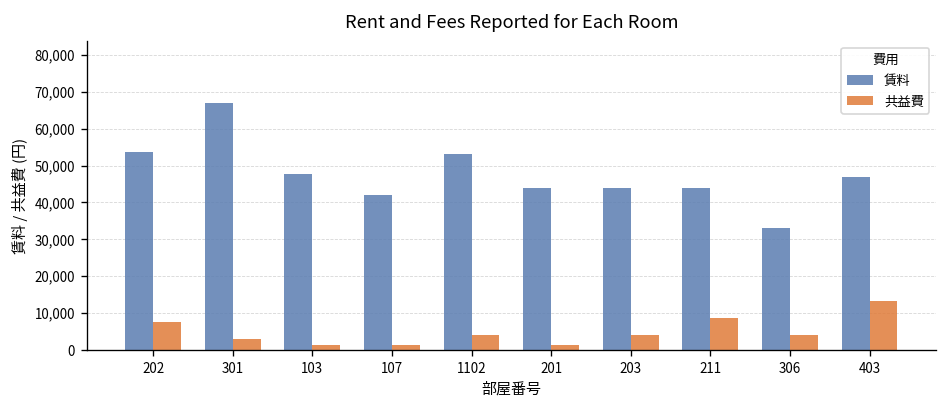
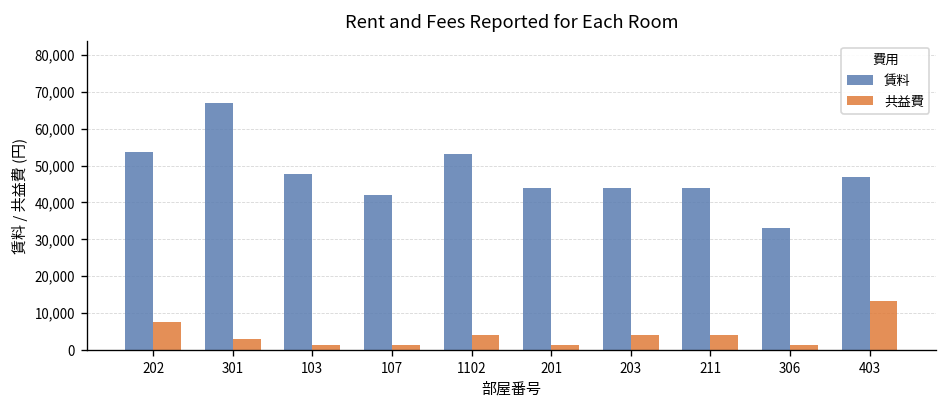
  {
    "賃料": {
      "202": "54,000",
      "301": "67,000",
      "103": "48,000",
      "107": "42,000",
      "1102": "53,000",
      "201": "44,000",
      "203": "44,000",
      "211": "44,000",
      "306": "33,000",
      "403": "47,000"
    },
    "共益費": {
      "202": "8,000",
      "301": "3,000",
      "103": "1,000",
      "107": "1,000",
      "1102": "4,000",
      "201": "1,000",
      "203": "4,000",
-     "211": "9,000",
-     "306": "4,000",
+     "211": "4,000",
+     "306": "1,000",
      "403": "13,000"
    }
  }
